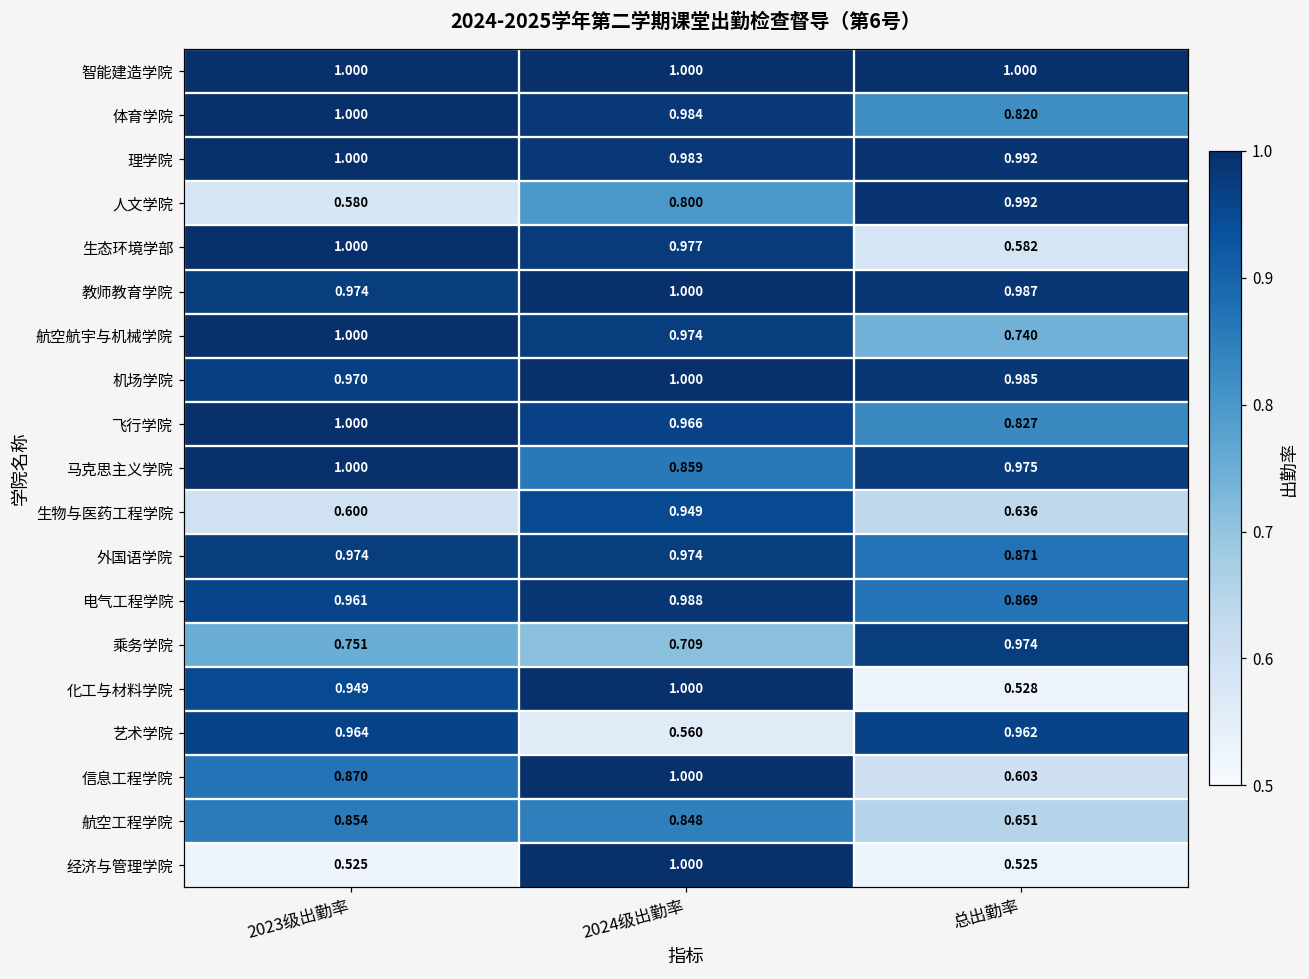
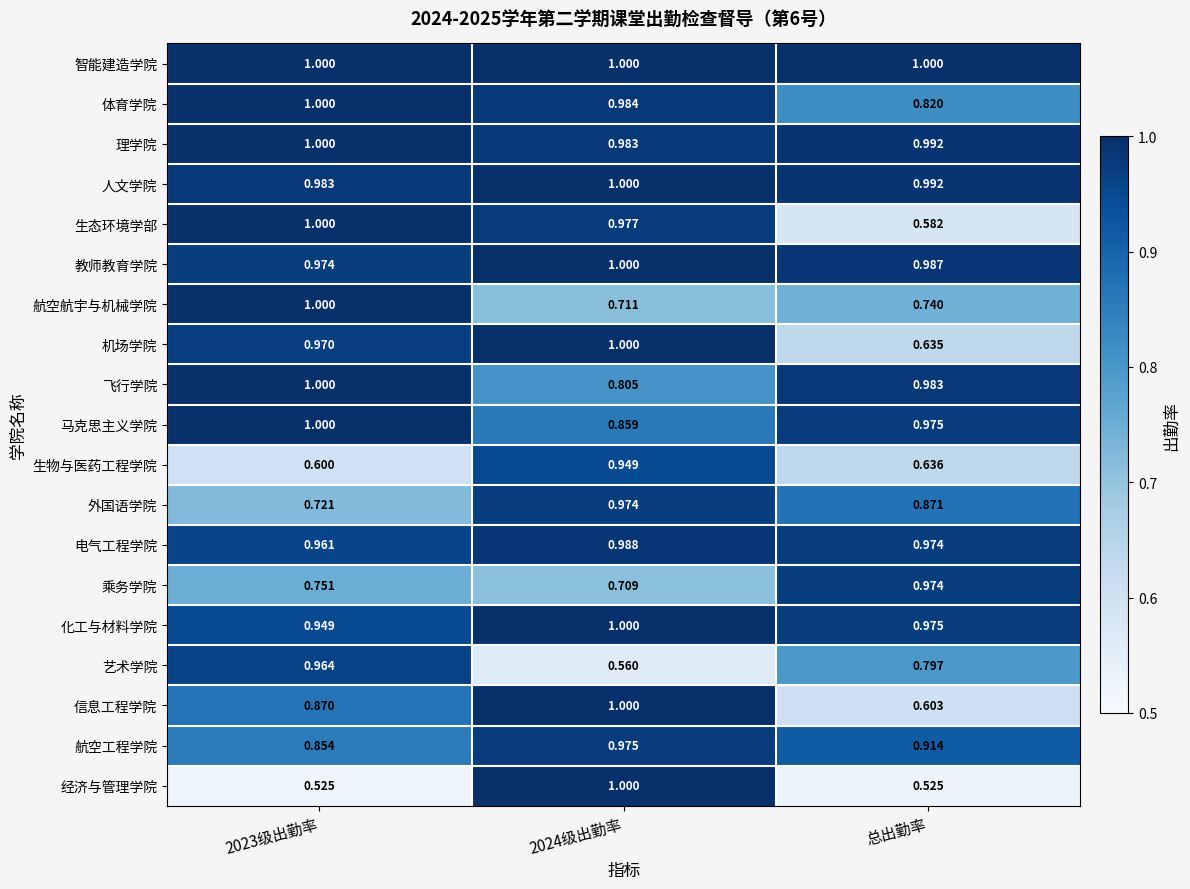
  {
    "智能建造学院": {
      "2023级出勤率": 1.000,
      "2024级出勤率": 1.000,
      "总出勤率": 1.000
    },
    "体育学院": {
      "2023级出勤率": 1.000,
      "2024级出勤率": 0.984,
      "总出勤率": 0.820
    },
    "理学院": {
      "2023级出勤率": 1.000,
      "2024级出勤率": 0.983,
      "总出勤率": 0.992
    },
    "人文学院": {
-     "2023级出勤率": 0.580,
-     "2024级出勤率": 0.800,
+     "2023级出勤率": 0.983,
+     "2024级出勤率": 1.000,
      "总出勤率": 0.992
    },
    "生态环境学部": {
      "2023级出勤率": 1.000,
      "2024级出勤率": 0.977,
      "总出勤率": 0.582
    },
    "教师教育学院": {
      "2023级出勤率": 0.974,
      "2024级出勤率": 1.000,
      "总出勤率": 0.987
    },
    "航空航宇与机械学院": {
      "2023级出勤率": 1.000,
-     "2024级出勤率": 0.974,
+     "2024级出勤率": 0.711,
      "总出勤率": 0.740
    },
    "机场学院": {
      "2023级出勤率": 0.970,
      "2024级出勤率": 1.000,
-     "总出勤率": 0.985
+     "总出勤率": 0.635
    },
    "飞行学院": {
      "2023级出勤率": 1.000,
-     "2024级出勤率": 0.966,
-     "总出勤率": 0.827
+     "2024级出勤率": 0.805,
+     "总出勤率": 0.983
    },
    "马克思主义学院": {
      "2023级出勤率": 1.000,
      "2024级出勤率": 0.859,
      "总出勤率": 0.975
    },
    "生物与医药工程学院": {
      "2023级出勤率": 0.600,
      "2024级出勤率": 0.949,
      "总出勤率": 0.636
    },
    "外国语学院": {
-     "2023级出勤率": 0.974,
+     "2023级出勤率": 0.721,
      "2024级出勤率": 0.974,
      "总出勤率": 0.871
    },
    "电气工程学院": {
      "2023级出勤率": 0.961,
      "2024级出勤率": 0.988,
-     "总出勤率": 0.869
+     "总出勤率": 0.974
    },
    "乘务学院": {
      "2023级出勤率": 0.751,
      "2024级出勤率": 0.709,
      "总出勤率": 0.974
    },
    "化工与材料学院": {
      "2023级出勤率": 0.949,
      "2024级出勤率": 1.000,
-     "总出勤率": 0.528
+     "总出勤率": 0.975
    },
    "艺术学院": {
      "2023级出勤率": 0.964,
      "2024级出勤率": 0.560,
-     "总出勤率": 0.962
+     "总出勤率": 0.797
    },
    "信息工程学院": {
      "2023级出勤率": 0.870,
      "2024级出勤率": 1.000,
      "总出勤率": 0.603
    },
    "航空工程学院": {
      "2023级出勤率": 0.854,
-     "2024级出勤率": 0.848,
-     "总出勤率": 0.651
+     "2024级出勤率": 0.975,
+     "总出勤率": 0.914
    },
    "经济与管理学院": {
      "2023级出勤率": 0.525,
      "2024级出勤率": 1.000,
      "总出勤率": 0.525
    }
  }
